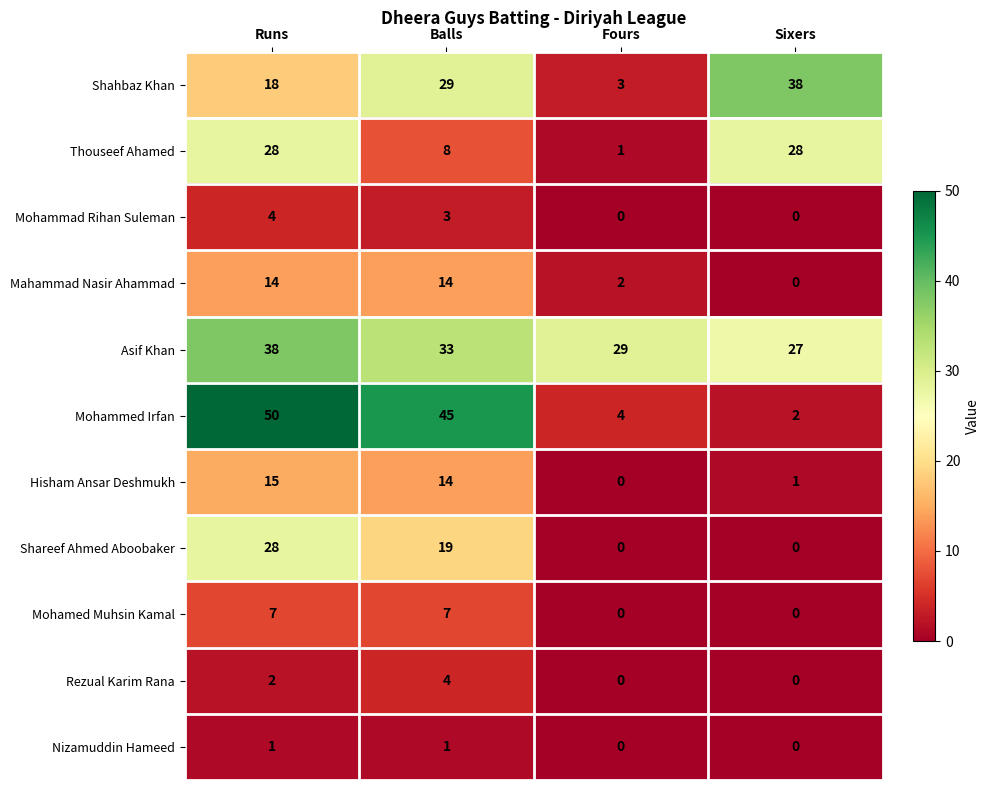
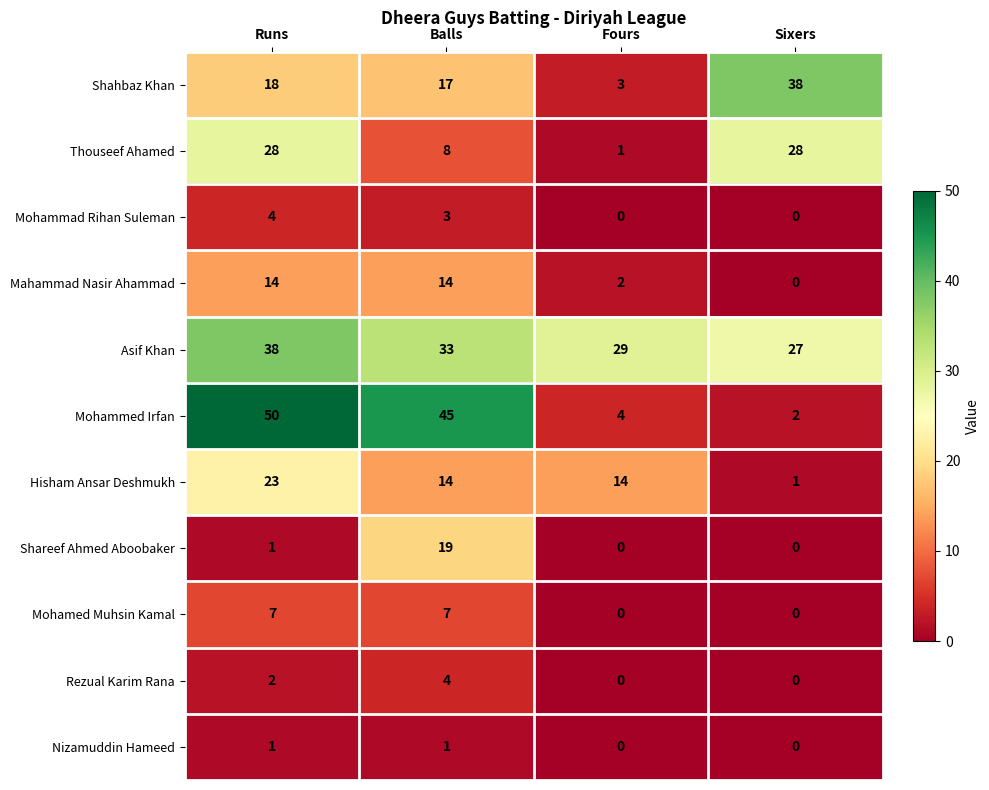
  {
    "Shahbaz Khan": {
      "Runs": 18,
-     "Balls": 29,
+     "Balls": 17,
      "Fours": 3,
      "Sixers": 38
    },
    "Thouseef Ahamed": {
      "Runs": 28,
      "Balls": 8,
      "Fours": 1,
      "Sixers": 28
    },
    "Mohammad Rihan Suleman": {
      "Runs": 4,
      "Balls": 3,
      "Fours": 0,
      "Sixers": 0
    },
    "Mahammad Nasir Ahammad": {
      "Runs": 14,
      "Balls": 14,
      "Fours": 2,
      "Sixers": 0
    },
    "Asif Khan": {
      "Runs": 38,
      "Balls": 33,
      "Fours": 29,
      "Sixers": 27
    },
    "Mohammed Irfan": {
      "Runs": 50,
      "Balls": 45,
      "Fours": 4,
      "Sixers": 2
    },
    "Hisham Ansar Deshmukh": {
-     "Runs": 15,
+     "Runs": 23,
      "Balls": 14,
-     "Fours": 0,
+     "Fours": 14,
      "Sixers": 1
    },
    "Shareef Ahmed Aboobaker": {
-     "Runs": 28,
+     "Runs": 1,
      "Balls": 19,
      "Fours": 0,
      "Sixers": 0
    },
    "Mohamed Muhsin Kamal": {
      "Runs": 7,
      "Balls": 7,
      "Fours": 0,
      "Sixers": 0
    },
    "Rezual Karim Rana": {
      "Runs": 2,
      "Balls": 4,
      "Fours": 0,
      "Sixers": 0
    },
    "Nizamuddin Hameed": {
      "Runs": 1,
      "Balls": 1,
      "Fours": 0,
      "Sixers": 0
    }
  }
